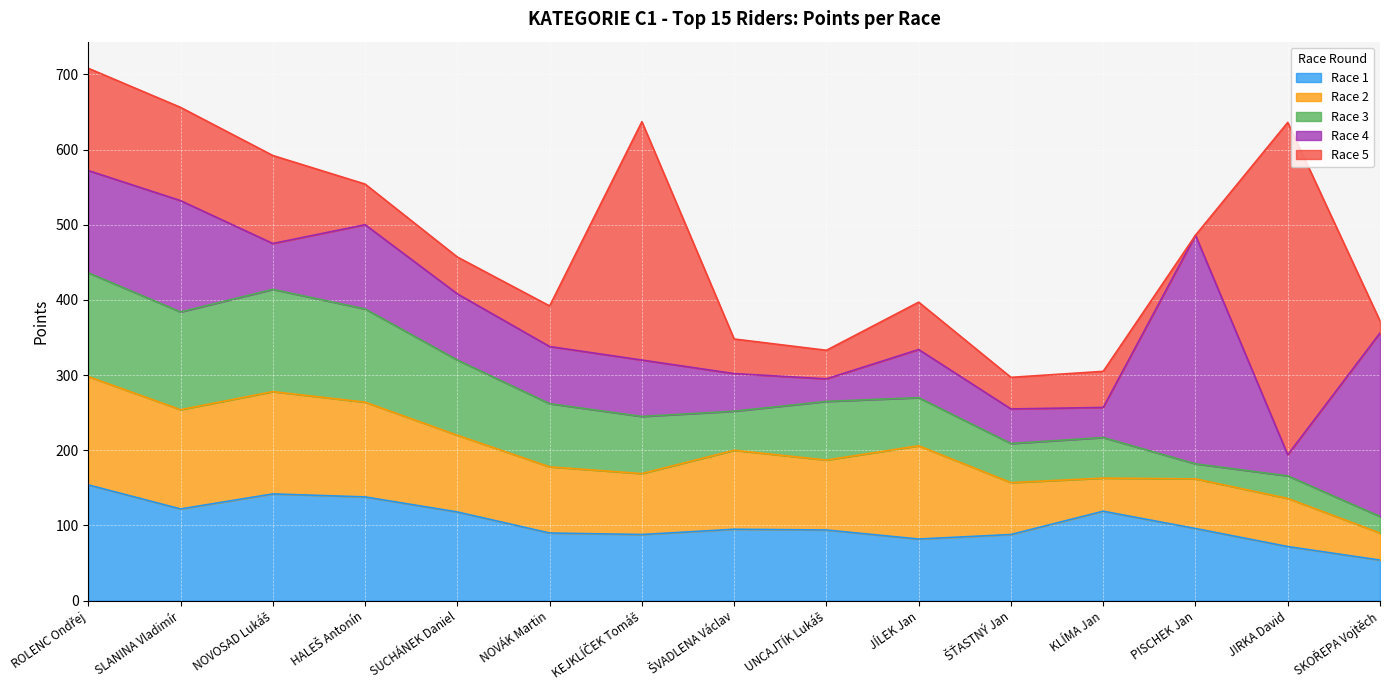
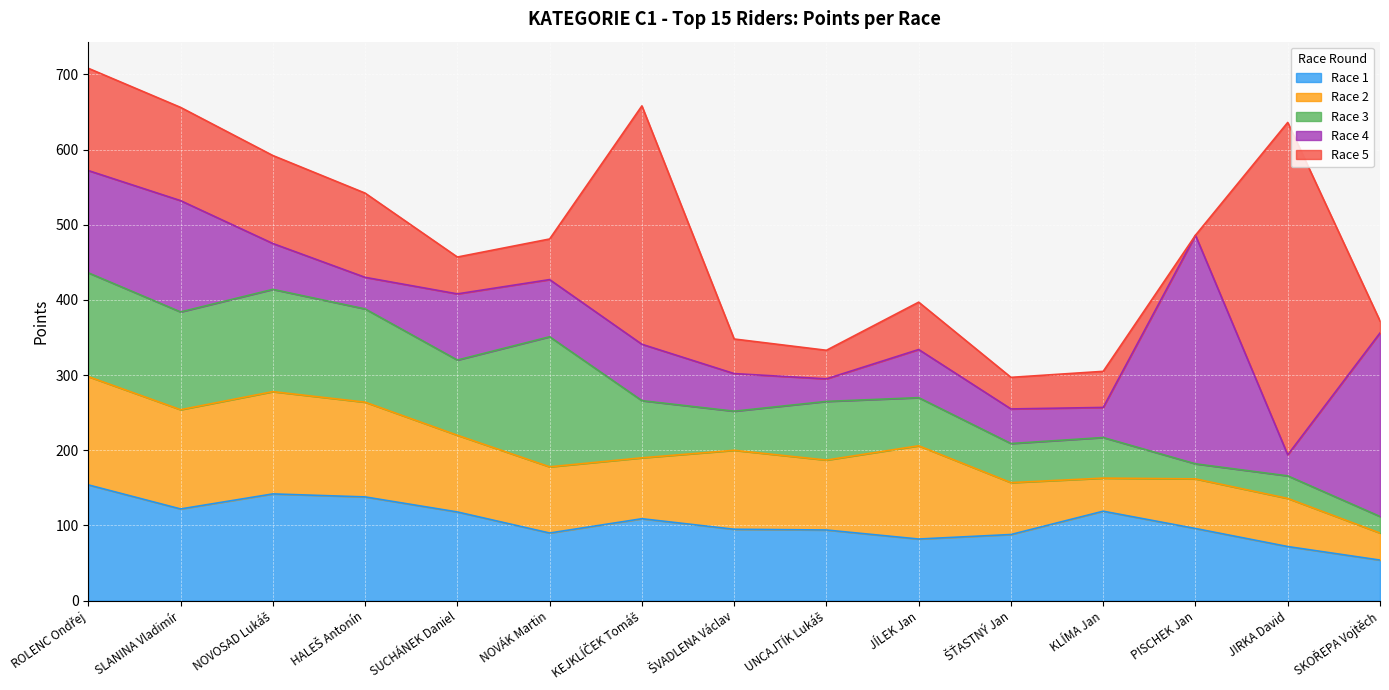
  {
    "Race 1": {
      "ROLENC Ondřej": 150,
      "SLANINA Vladimír": 120,
      "NOVOSAD Lukáš": 140,
      "HALEŠ Antonín": 140,
      "SUCHÁNEK Daniel": 120,
      "NOVÁK Martin": 90,
-     "KEJKLÍČEK Tomáš": 90,
+     "KEJKLÍČEK Tomáš": 110,
      "ŠVADLENA Václav": 100,
      "UNCAJTÍK Lukáš": 90,
      "JÍLEK Jan": 80,
      "ŠŤASTNÝ Jan": 90,
      "KLÍMA Jan": 120,
      "PISCHEK Jan": 100,
      "JIRKA David": 70,
      "SKOŘEPA Vojtěch": 50
    },
    "Race 2": {
      "ROLENC Ondřej": 140,
      "SLANINA Vladimír": 130,
      "NOVOSAD Lukáš": 140,
      "HALEŠ Antonín": 130,
      "SUCHÁNEK Daniel": 100,
      "NOVÁK Martin": 90,
      "KEJKLÍČEK Tomáš": 80,
      "ŠVADLENA Václav": 110,
      "UNCAJTÍK Lukáš": 90,
      "JÍLEK Jan": 120,
      "ŠŤASTNÝ Jan": 70,
      "KLÍMA Jan": 40,
      "PISCHEK Jan": 70,
      "JIRKA David": 60,
      "SKOŘEPA Vojtěch": 40
    },
    "Race 3": {
      "ROLENC Ondřej": 140,
      "SLANINA Vladimír": 130,
      "NOVOSAD Lukáš": 140,
      "HALEŠ Antonín": 120,
      "SUCHÁNEK Daniel": 100,
-     "NOVÁK Martin": 80,
+     "NOVÁK Martin": 170,
      "KEJKLÍČEK Tomáš": 80,
      "ŠVADLENA Václav": 50,
      "UNCAJTÍK Lukáš": 80,
      "JÍLEK Jan": 60,
      "ŠŤASTNÝ Jan": 50,
      "KLÍMA Jan": 50,
      "PISCHEK Jan": 20,
      "JIRKA David": 30,
      "SKOŘEPA Vojtěch": 20
    },
    "Race 4": {
      "ROLENC Ondřej": 140,
      "SLANINA Vladimír": 150,
      "NOVOSAD Lukáš": 60,
-     "HALEŠ Antonín": 110,
+     "HALEŠ Antonín": 40,
      "SUCHÁNEK Daniel": 90,
      "NOVÁK Martin": 80,
      "KEJKLÍČEK Tomáš": 80,
      "ŠVADLENA Václav": 50,
      "UNCAJTÍK Lukáš": 30,
      "JÍLEK Jan": 60,
      "ŠŤASTNÝ Jan": 50,
      "KLÍMA Jan": 40,
      "JIRKA David": 30,
      "SKOŘEPA Vojtěch": 240
    },
    "Race 5": {
      "ROLENC Ondřej": 140,
      "SLANINA Vladimír": 120,
      "NOVOSAD Lukáš": 120,
-     "HALEŠ Antonín": 50,
+     "HALEŠ Antonín": 110,
      "SUCHÁNEK Daniel": 50,
      "NOVÁK Martin": 50,
      "KEJKLÍČEK Tomáš": 320,
      "ŠVADLENA Václav": 50,
      "UNCAJTÍK Lukáš": 40,
      "JÍLEK Jan": 60,
      "ŠŤASTNÝ Jan": 40,
      "KLÍMA Jan": 50,
      "JIRKA David": 440,
      "SKOŘEPA Vojtěch": 20
    }
  }
